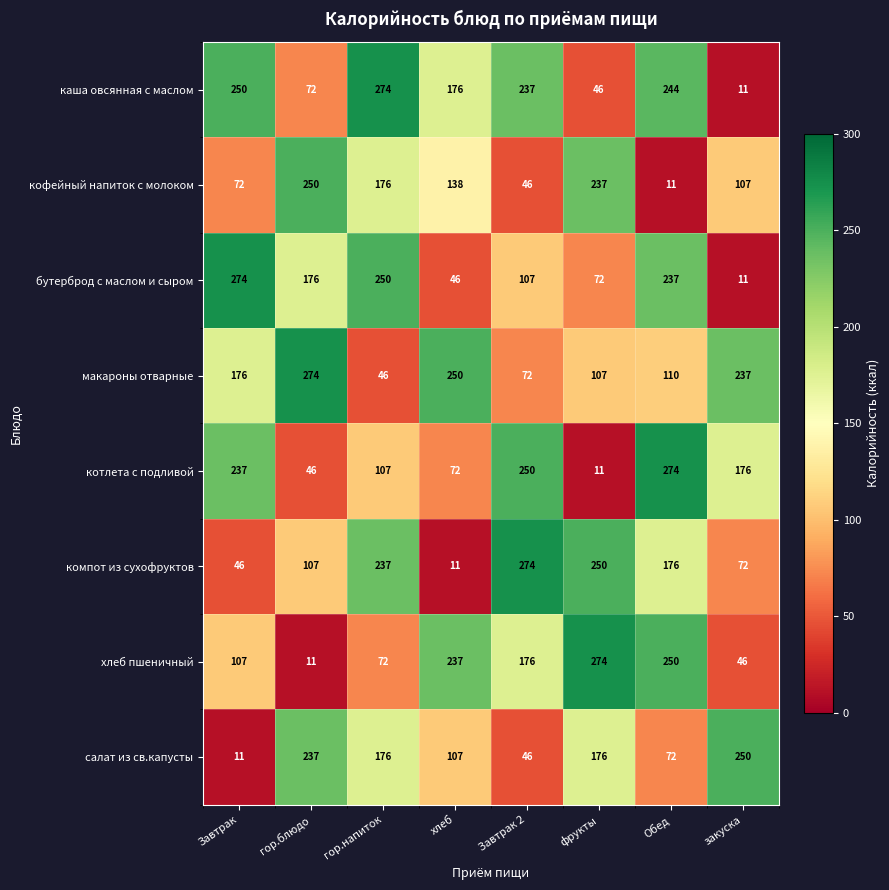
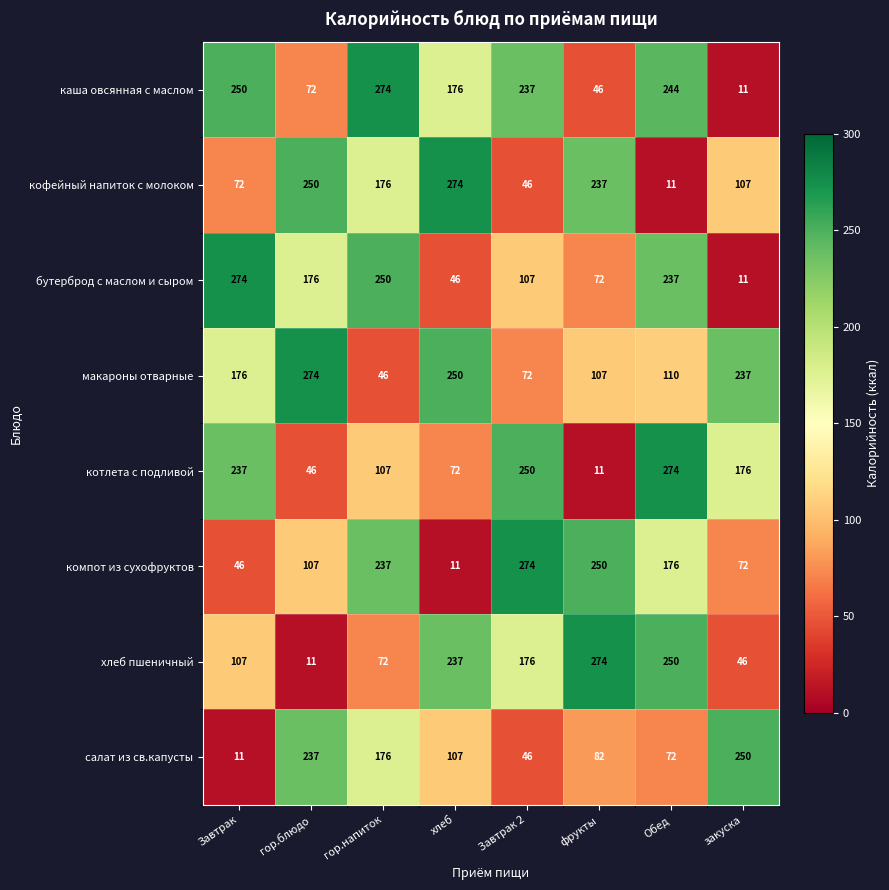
  {
    "каша овсянная с маслом": {
      "Завтрак": 250,
      "гор.блюдо": 72,
      "гор.напиток": 274,
      "хлеб": 176,
      "Завтрак 2": 237,
      "фрукты": 46,
      "Обед": 244,
      "закуска": 11
    },
    "кофейный напиток с молоком": {
      "Завтрак": 72,
      "гор.блюдо": 250,
      "гор.напиток": 176,
-     "хлеб": 138,
+     "хлеб": 274,
      "Завтрак 2": 46,
      "фрукты": 237,
      "Обед": 11,
      "закуска": 107
    },
    "бутерброд с маслом и сыром": {
      "Завтрак": 274,
      "гор.блюдо": 176,
      "гор.напиток": 250,
      "хлеб": 46,
      "Завтрак 2": 107,
      "фрукты": 72,
      "Обед": 237,
      "закуска": 11
    },
    "макароны отварные": {
      "Завтрак": 176,
      "гор.блюдо": 274,
      "гор.напиток": 46,
      "хлеб": 250,
      "Завтрак 2": 72,
      "фрукты": 107,
      "Обед": 110,
      "закуска": 237
    },
    "котлета с подливой": {
      "Завтрак": 237,
      "гор.блюдо": 46,
      "гор.напиток": 107,
      "хлеб": 72,
      "Завтрак 2": 250,
      "фрукты": 11,
      "Обед": 274,
      "закуска": 176
    },
    "компот из сухофруктов": {
      "Завтрак": 46,
      "гор.блюдо": 107,
      "гор.напиток": 237,
      "хлеб": 11,
      "Завтрак 2": 274,
      "фрукты": 250,
      "Обед": 176,
      "закуска": 72
    },
    "хлеб пшеничный": {
      "Завтрак": 107,
      "гор.блюдо": 11,
      "гор.напиток": 72,
      "хлеб": 237,
      "Завтрак 2": 176,
      "фрукты": 274,
      "Обед": 250,
      "закуска": 46
    },
    "салат из св.капусты": {
      "Завтрак": 11,
      "гор.блюдо": 237,
      "гор.напиток": 176,
      "хлеб": 107,
      "Завтрак 2": 46,
-     "фрукты": 176,
+     "фрукты": 82,
      "Обед": 72,
      "закуска": 250
    }
  }
